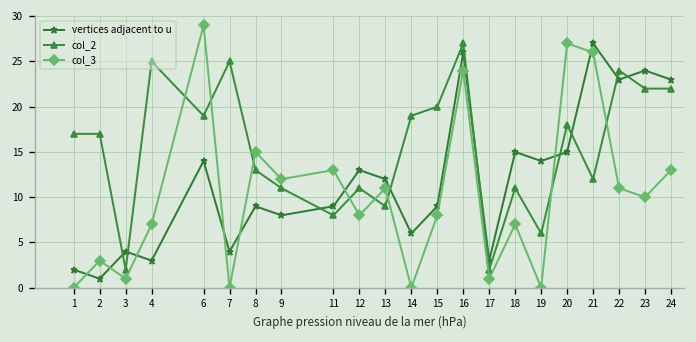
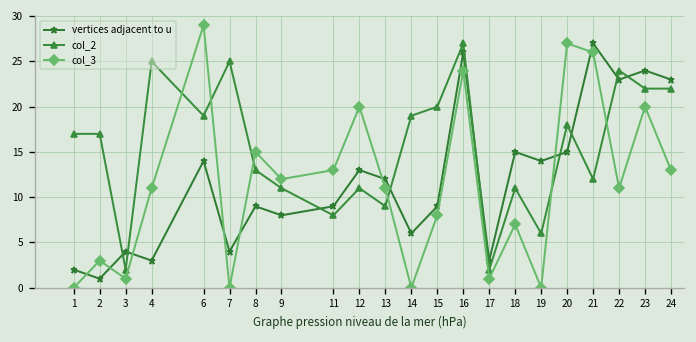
  {
    "col_3": {
      "1": 0,
      "2": 3,
      "3": 1,
-     "4": 7,
+     "4": 11,
      "6": 29,
      "7": 0,
      "8": 15,
      "9": 12,
      "11": 13,
-     "12": 8,
+     "12": 20,
      "13": 11,
      "14": 0,
      "15": 8,
      "16": 24,
      "17": 1,
      "18": 7,
      "19": 0,
      "20": 27,
      "21": 26,
      "22": 11,
-     "23": 10,
+     "23": 20,
      "24": 13
    }
  }
